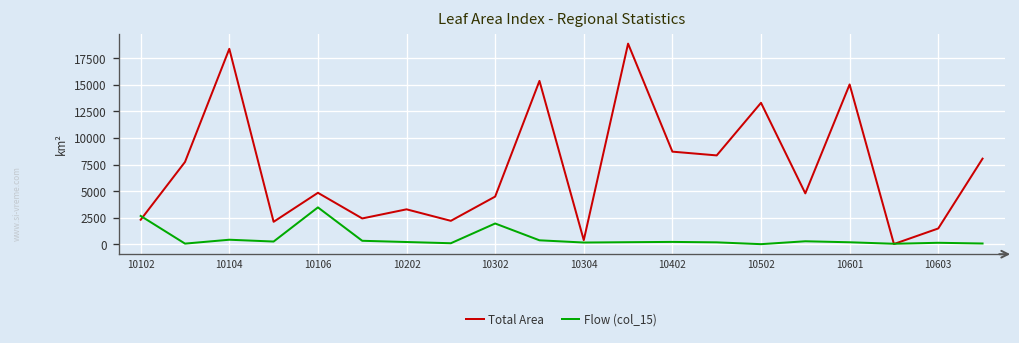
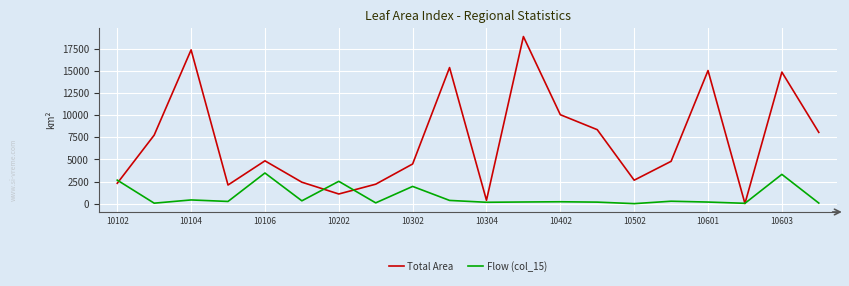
  {
    "Total Area": {
      "10102": 2000,
-     "10104": 18000,
+     "10104": 17000,
      "10106": 5000,
-     "10202": 3000,
+     "10202": 1000,
      "10302": 4000,
-     "10402": 9000,
-     "10502": 13000,
+     "10402": 10000,
+     "10502": 3000,
      "10601": 15000,
-     "10603": 1000
+     "10603": 15000
    },
    "Flow (col_15)": {
      "10102": 3000,
      "10104": 0,
      "10106": 3000,
-     "10202": 0,
+     "10202": 3000,
      "10302": 2000,
      "10402": 0,
      "10502": 0,
      "10601": 0,
-     "10603": 0
+     "10603": 3000
    }
  }
